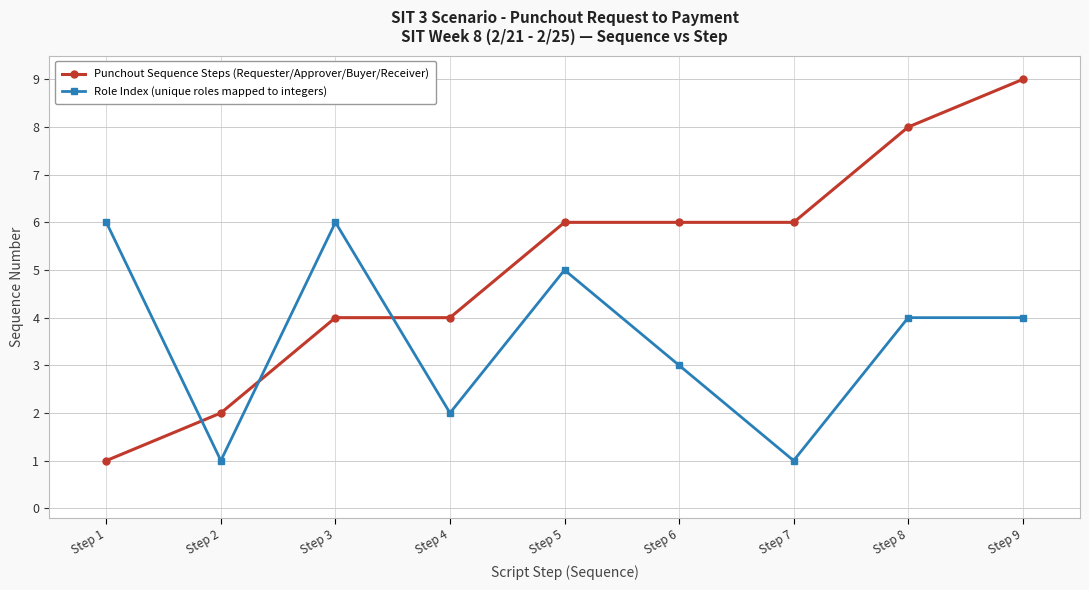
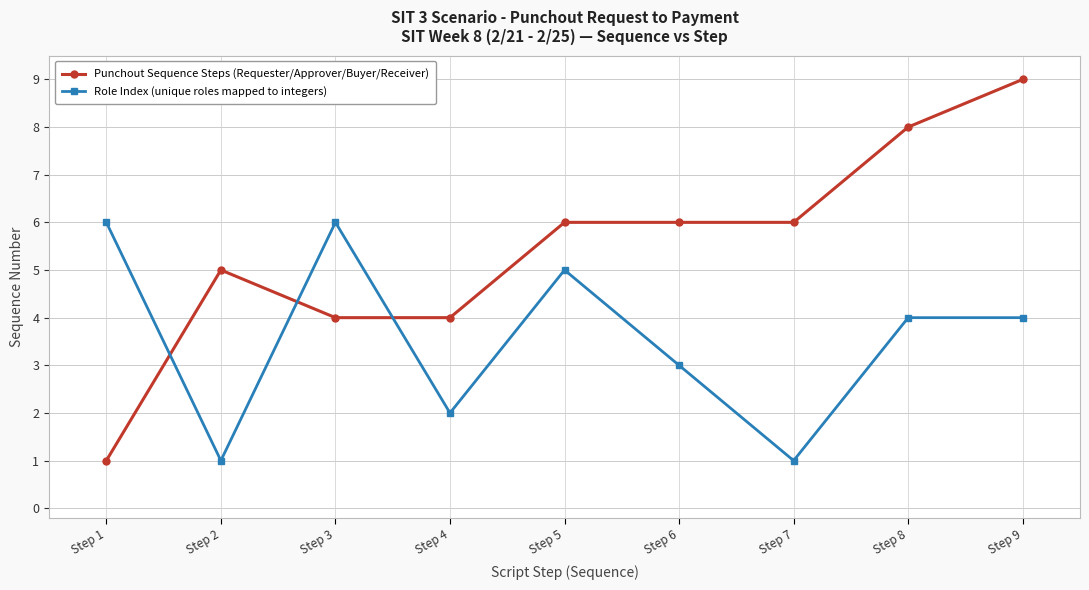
  {
    "Punchout Sequence Steps (Requester/Approver/Buyer/Receiver)": {
      "Step 1": 1,
-     "Step 2": 2,
+     "Step 2": 5,
      "Step 3": 4,
      "Step 4": 4,
      "Step 5": 6,
      "Step 6": 6,
      "Step 7": 6,
      "Step 8": 8,
      "Step 9": 9
    },
    "Role Index (unique roles mapped to integers)": {
      "Step 1": 6,
      "Step 2": 1,
      "Step 3": 6,
      "Step 4": 2,
      "Step 5": 5,
      "Step 6": 3,
      "Step 7": 1,
      "Step 8": 4,
      "Step 9": 4
    }
  }
